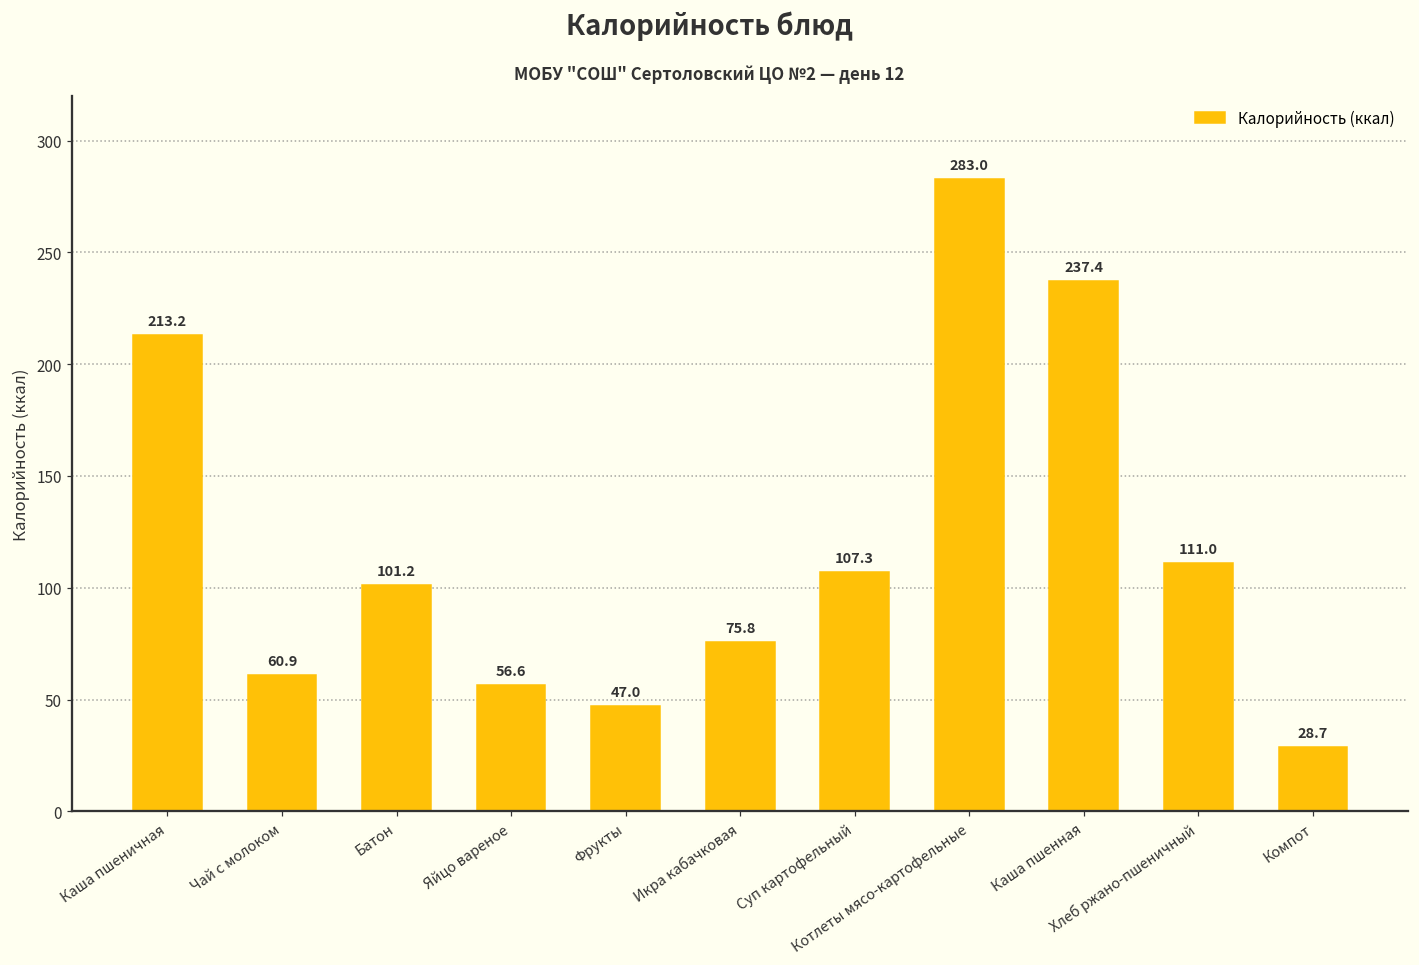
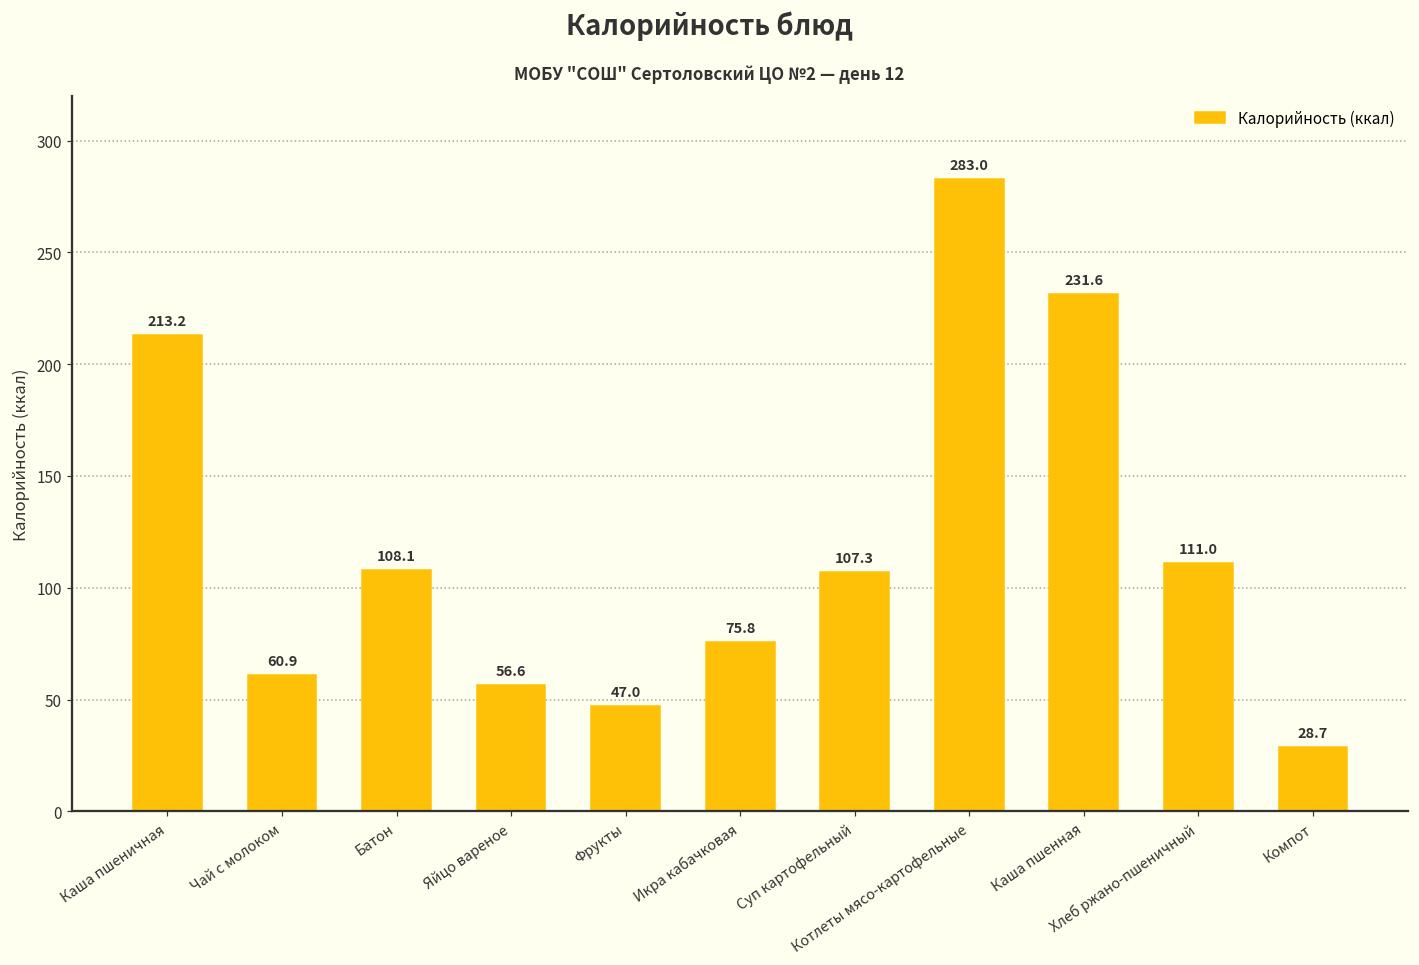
  {
    "Каша пшеничная": 213.2,
    "Чай с молоком": 60.9,
-   "Батон": 101.2,
+   "Батон": 108.1,
    "Яйцо вареное": 56.6,
    "Фрукты": 47.0,
    "Икра кабачковая": 75.8,
    "Суп картофельный": 107.3,
    "Котлеты мясо-картофельные": 283.0,
-   "Каша пшенная": 237.4,
+   "Каша пшенная": 231.6,
    "Хлеб ржано-пшеничный": 111.0,
    "Компот": 28.7
  }
